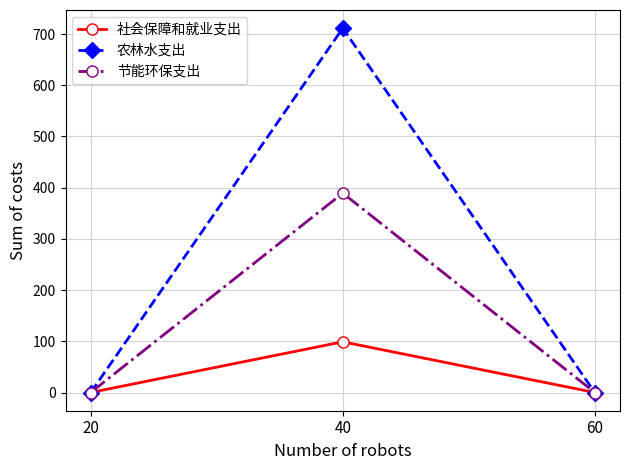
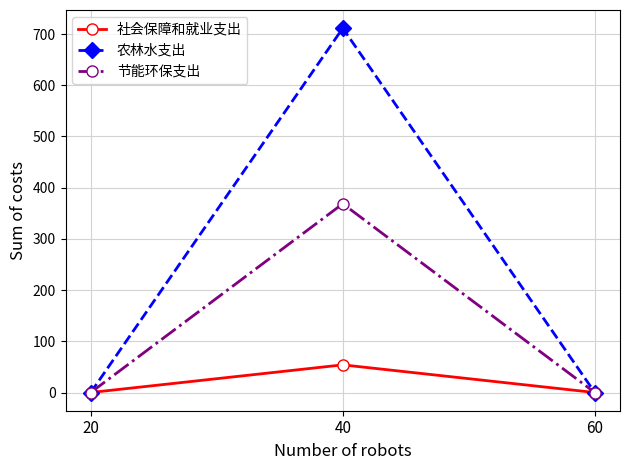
  {
    "社会保障和就业支出": {
-     "40": 100
+     "40": 50
    },
    "农林水支出": {
      "40": 710
    },
    "节能环保支出": {
-     "40": 390
+     "40": 370
    }
  }
